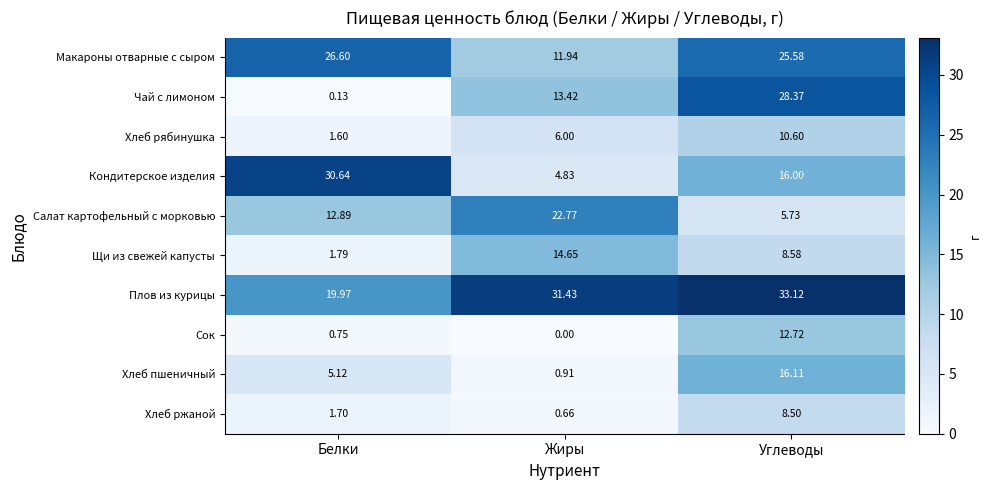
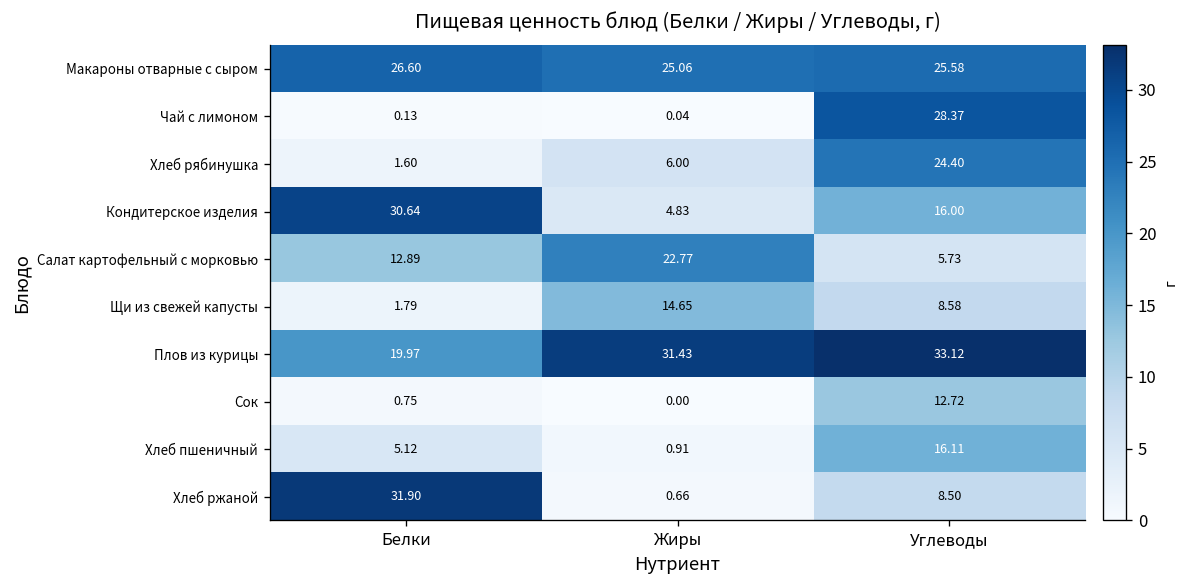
  {
    "Макароны отварные с сыром": {
      "Белки": 26.60,
-     "Жиры": 11.94,
+     "Жиры": 25.06,
      "Углеводы": 25.58
    },
    "Чай с лимоном": {
      "Белки": 0.13,
-     "Жиры": 13.42,
+     "Жиры": 0.04,
      "Углеводы": 28.37
    },
    "Хлеб рябинушка": {
      "Белки": 1.60,
      "Жиры": 6.00,
-     "Углеводы": 10.60
+     "Углеводы": 24.40
    },
    "Кондитерское изделия": {
      "Белки": 30.64,
      "Жиры": 4.83,
      "Углеводы": 16.00
    },
    "Салат картофельный с морковью": {
      "Белки": 12.89,
      "Жиры": 22.77,
      "Углеводы": 5.73
    },
    "Щи из свежей капусты": {
      "Белки": 1.79,
      "Жиры": 14.65,
      "Углеводы": 8.58
    },
    "Плов из курицы": {
      "Белки": 19.97,
      "Жиры": 31.43,
      "Углеводы": 33.12
    },
    "Сок": {
      "Белки": 0.75,
      "Жиры": 0.00,
      "Углеводы": 12.72
    },
    "Хлеб пшеничный": {
      "Белки": 5.12,
      "Жиры": 0.91,
      "Углеводы": 16.11
    },
    "Хлеб ржаной": {
-     "Белки": 1.70,
+     "Белки": 31.90,
      "Жиры": 0.66,
      "Углеводы": 8.50
    }
  }
